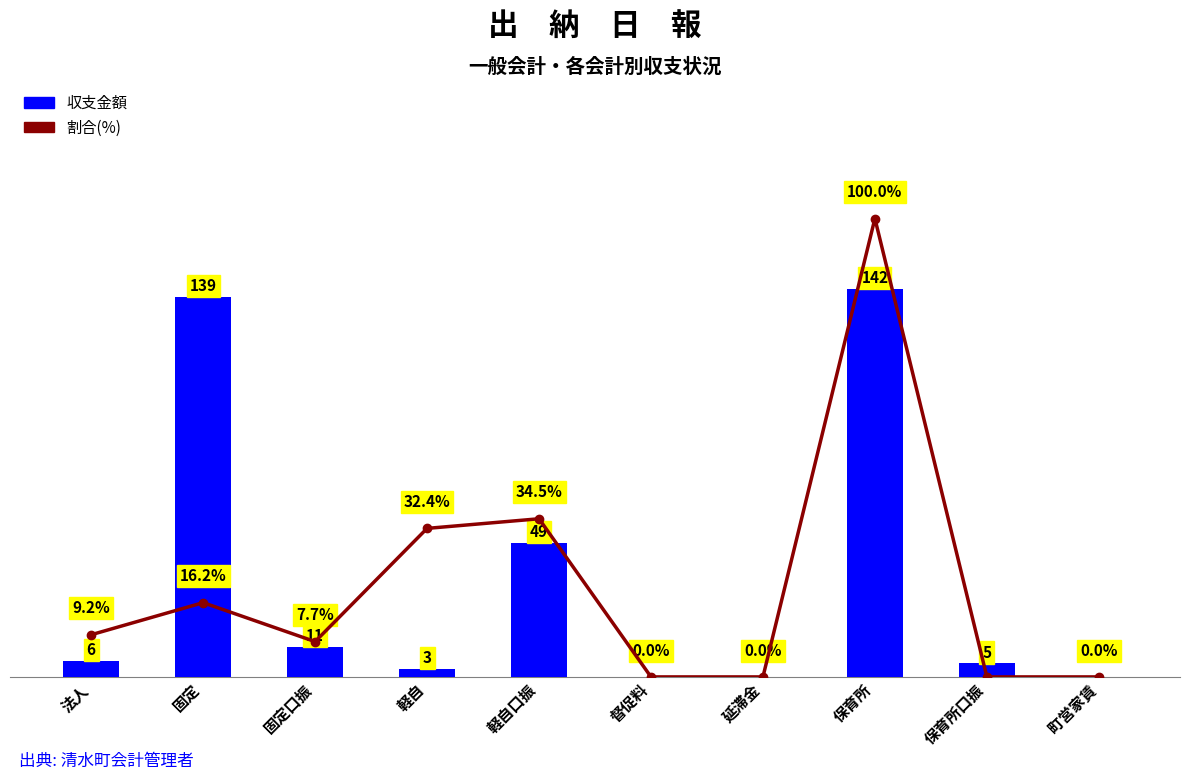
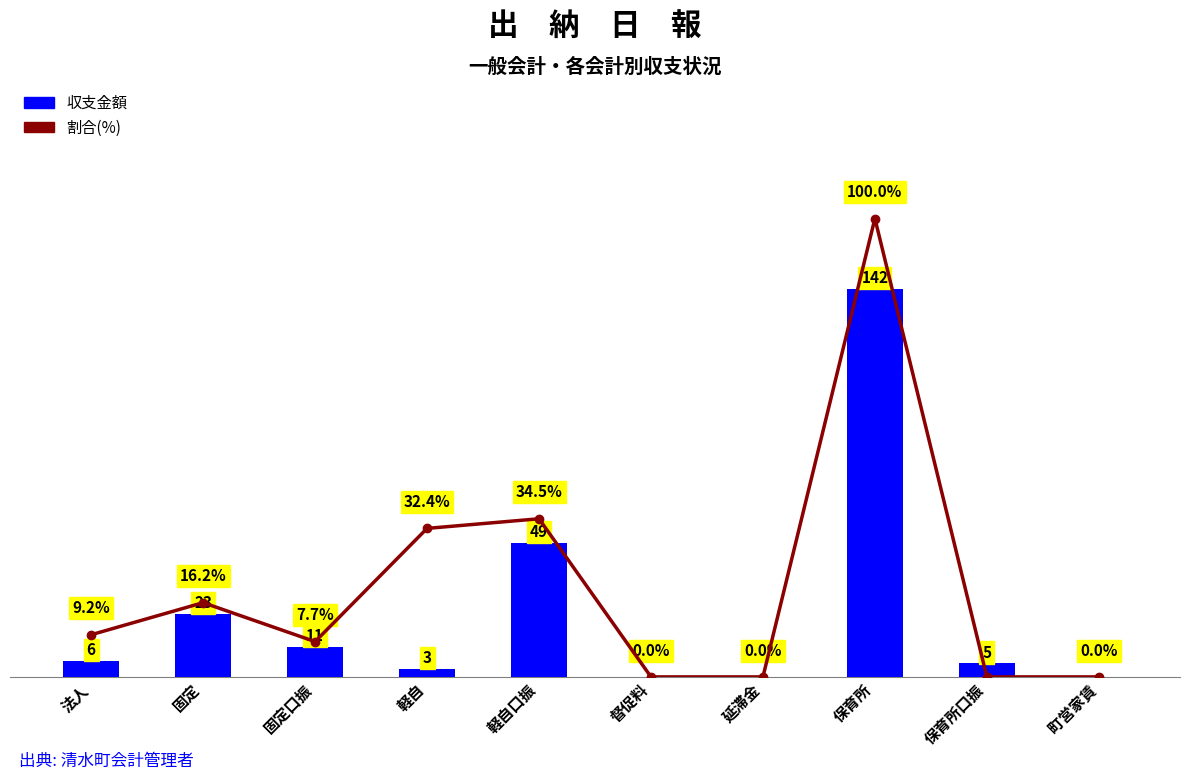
  {
    "収支金額": {
-     "固定": 139
+     "固定": 23
    }
  }
